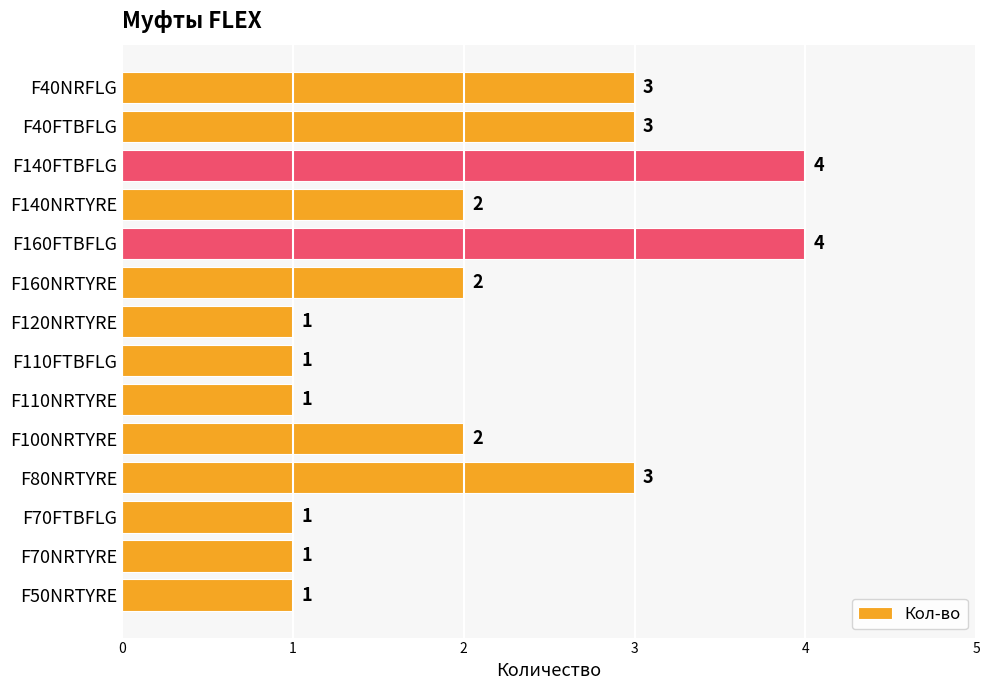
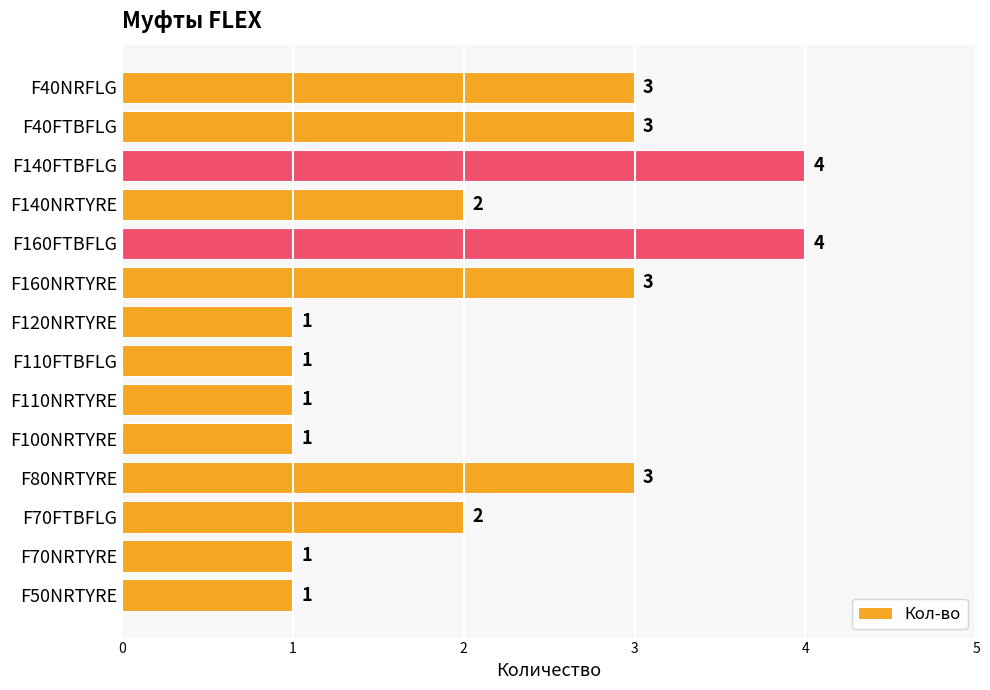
  {
    "F40NRFLG": 3,
    "F40FTBFLG": 3,
    "F140FTBFLG": 4,
    "F140NRTYRE": 2,
    "F160FTBFLG": 4,
-   "F160NRTYRE": 2,
+   "F160NRTYRE": 3,
    "F120NRTYRE": 1,
    "F110FTBFLG": 1,
    "F110NRTYRE": 1,
-   "F100NRTYRE": 2,
+   "F100NRTYRE": 1,
    "F80NRTYRE": 3,
-   "F70FTBFLG": 1,
+   "F70FTBFLG": 2,
    "F70NRTYRE": 1,
    "F50NRTYRE": 1
  }
